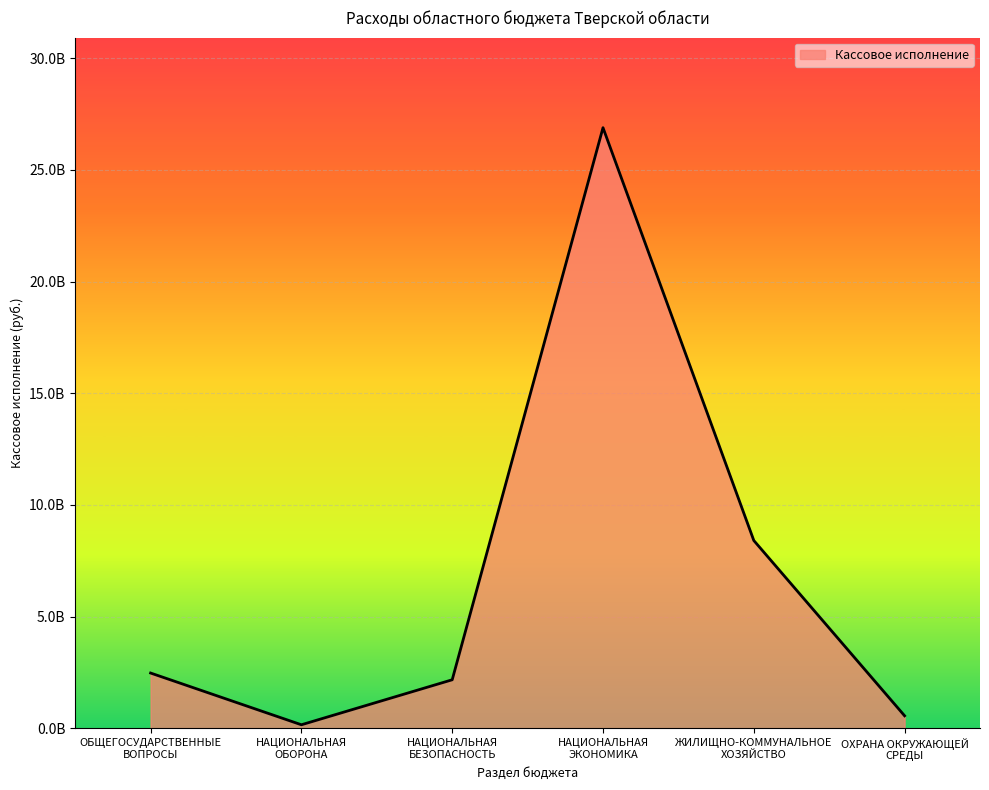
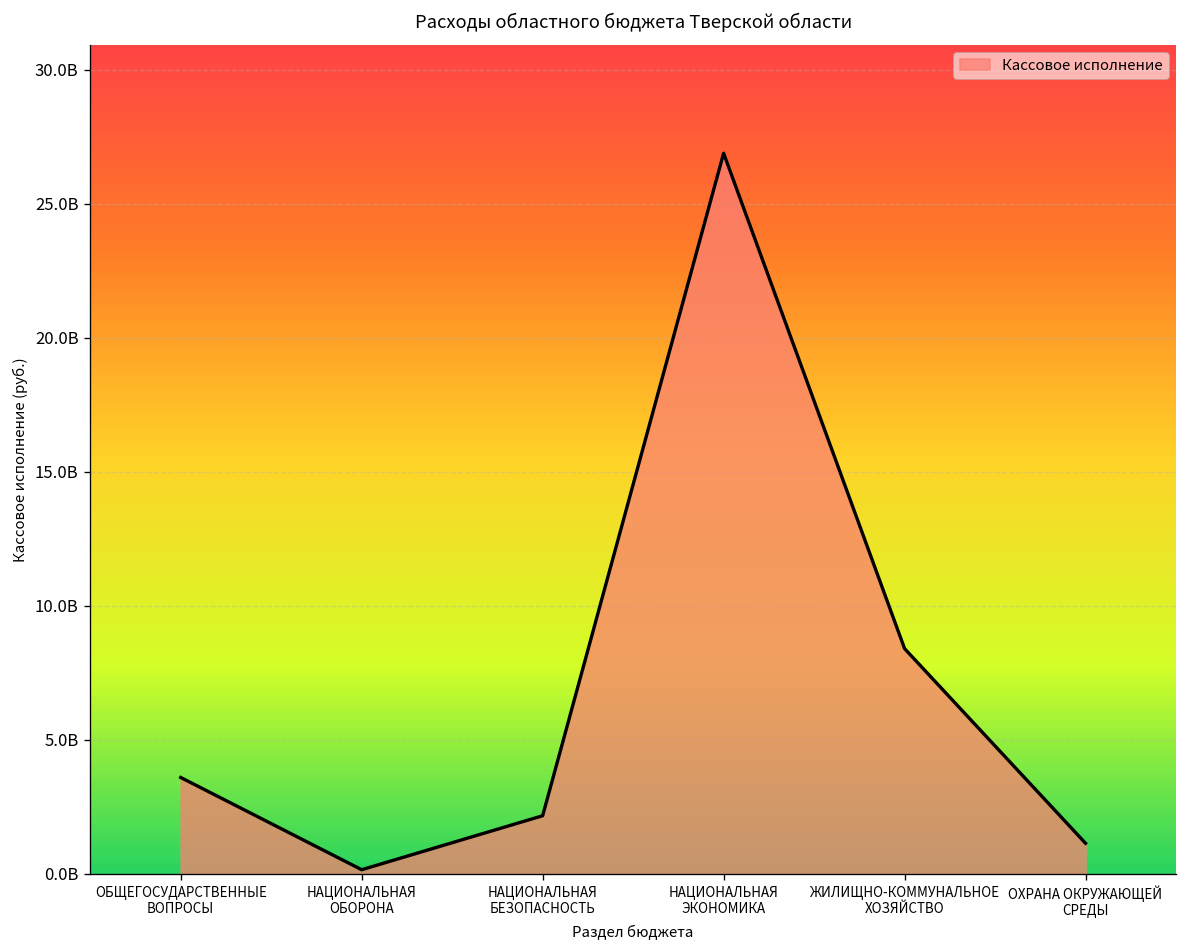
  {
-   "ОБЩЕГОСУДАРСТВЕННЫЕ ВОПРОСЫ": 2500000000,
+   "ОБЩЕГОСУДАРСТВЕННЫЕ ВОПРОСЫ": 3600000000,
    "НАЦИОНАЛЬНАЯ ОБОРОНА": 200000000,
    "НАЦИОНАЛЬНАЯ БЕЗОПАСНОСТЬ": 2200000000,
    "НАЦИОНАЛЬНАЯ ЭКОНОМИКА": 26900000000,
    "ЖИЛИЩНО-КОММУНАЛЬНОЕ ХОЗЯЙСТВО": 8400000000,
-   "ОХРАНА ОКРУЖАЮЩЕЙ СРЕДЫ": 600000000
+   "ОХРАНА ОКРУЖАЮЩЕЙ СРЕДЫ": 1100000000
  }
